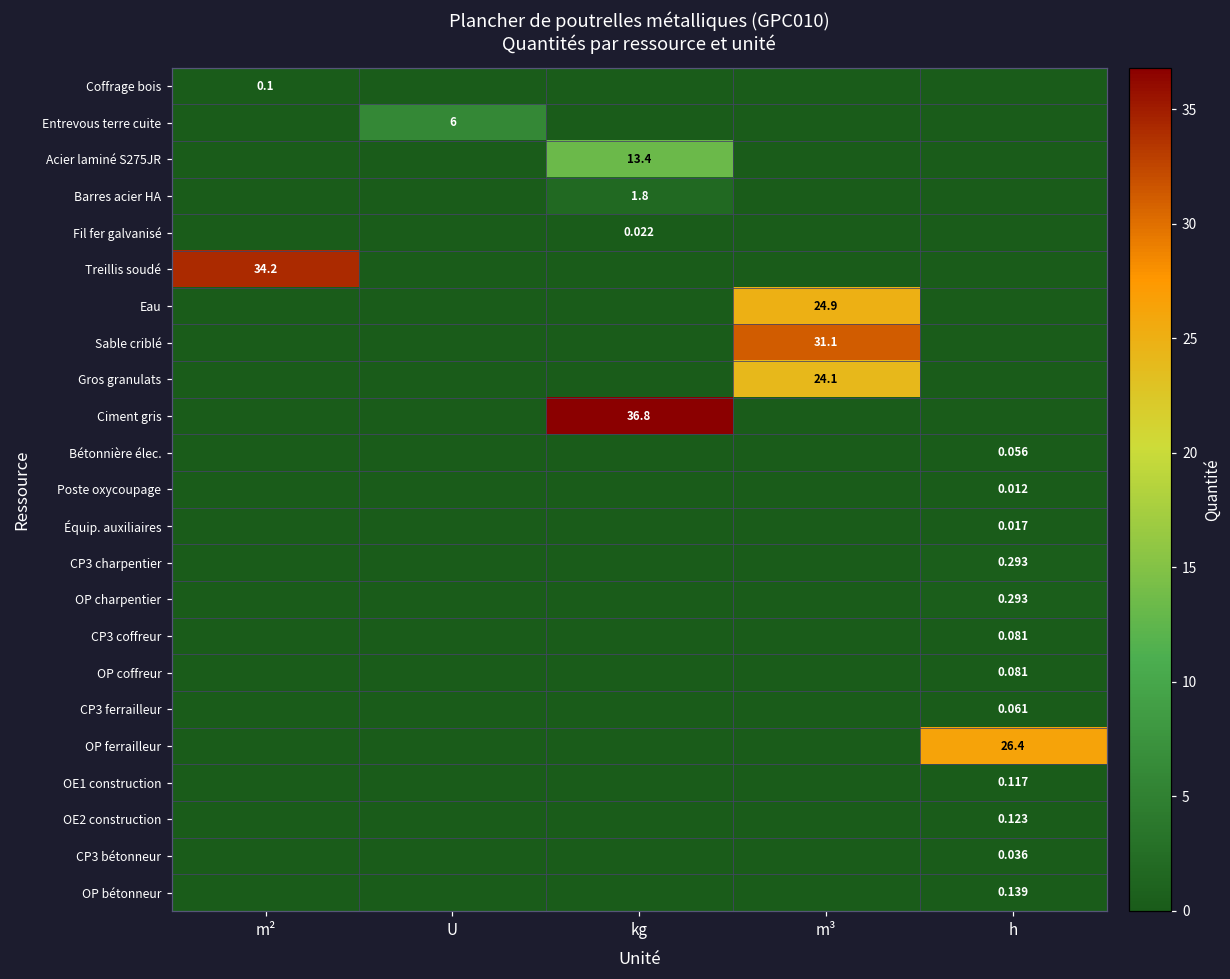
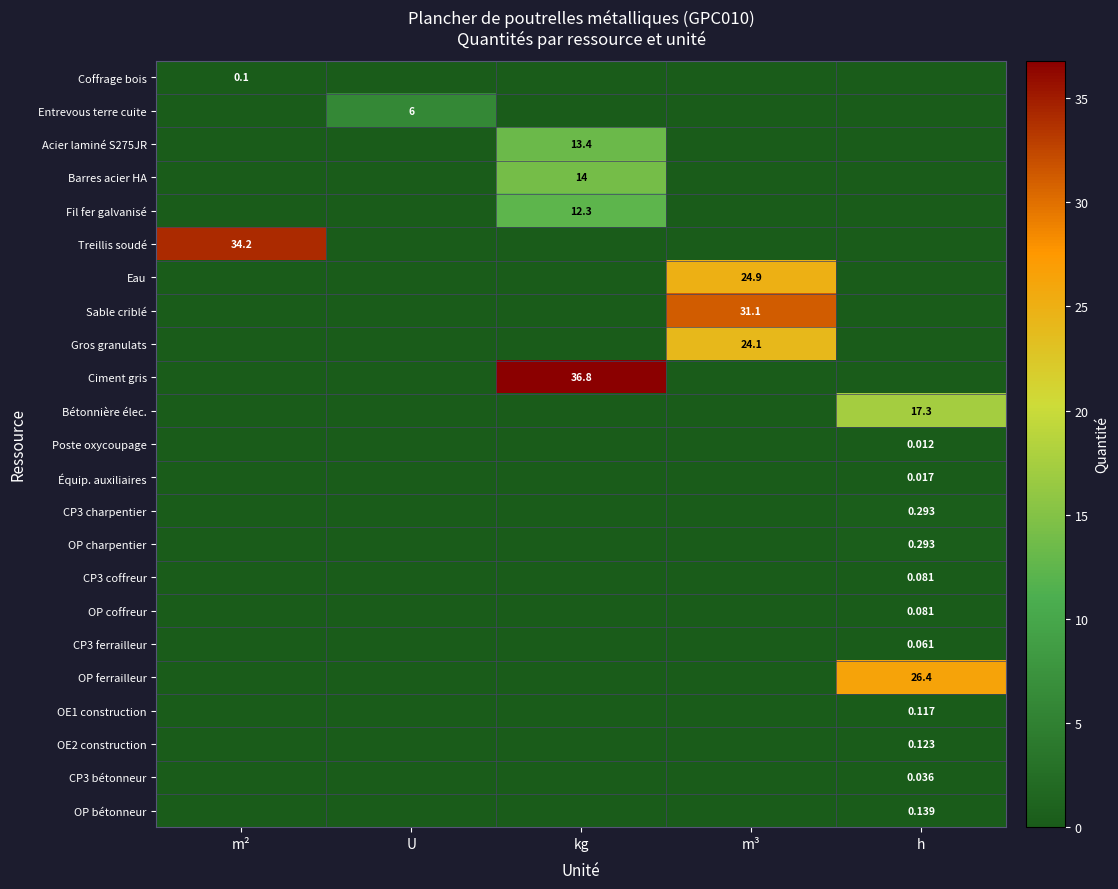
  {
    "Coffrage bois": {
      "m²": 0.1
    },
    "Entrevous terre cuite": {
      "U": 6
    },
    "Acier laminé S275JR": {
      "kg": 13.4
    },
    "Barres acier HA": {
-     "kg": 1.8
+     "kg": 14
    },
    "Fil fer galvanisé": {
-     "kg": 0.022
+     "kg": 12.3
    },
    "Treillis soudé": {
      "m²": 34.2
    },
    "Eau": {
      "m³": 24.9
    },
    "Sable criblé": {
      "m³": 31.1
    },
    "Gros granulats": {
      "m³": 24.1
    },
    "Ciment gris": {
      "kg": 36.8
    },
    "Bétonnière élec.": {
-     "h": 0.056
+     "h": 17.3
    },
    "Poste oxycoupage": {
      "h": 0.012
    },
    "Équip. auxiliaires": {
      "h": 0.017
    },
    "CP3 charpentier": {
      "h": 0.293
    },
    "OP charpentier": {
      "h": 0.293
    },
    "CP3 coffreur": {
      "h": 0.081
    },
    "OP coffreur": {
      "h": 0.081
    },
    "CP3 ferrailleur": {
      "h": 0.061
    },
    "OP ferrailleur": {
      "h": 26.4
    },
    "OE1 construction": {
      "h": 0.117
    },
    "OE2 construction": {
      "h": 0.123
    },
    "CP3 bétonneur": {
      "h": 0.036
    },
    "OP bétonneur": {
      "h": 0.139
    }
  }
